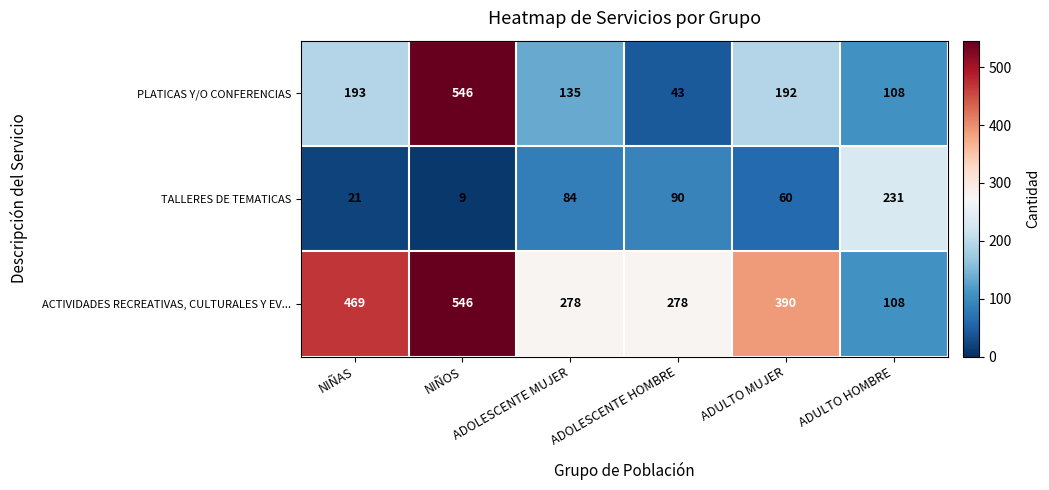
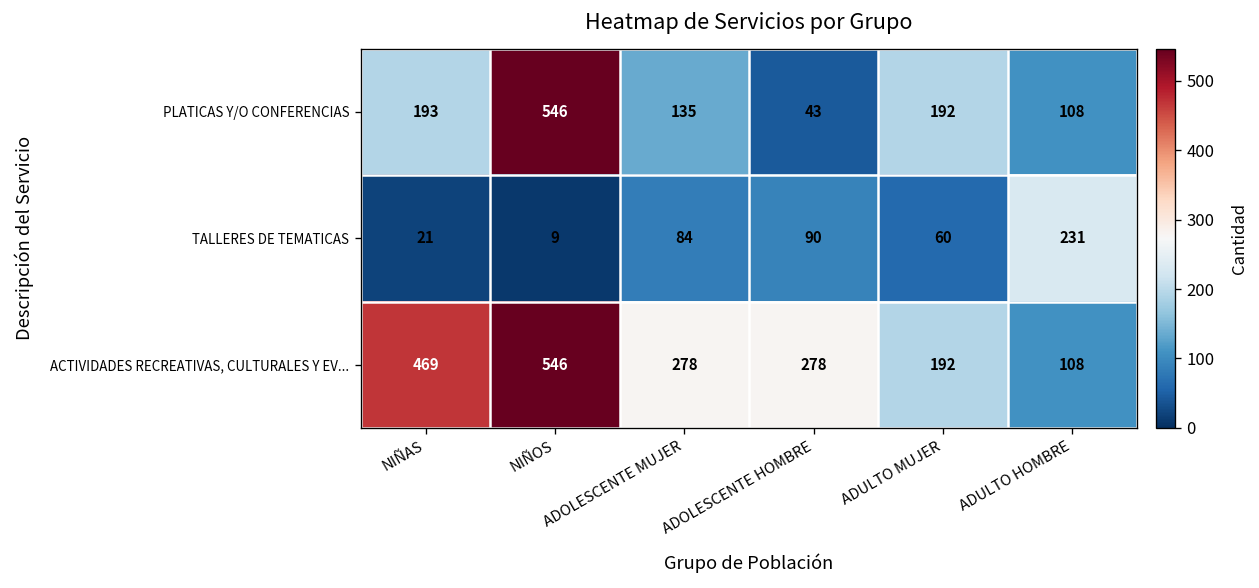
  {
    "PLATICAS Y/O CONFERENCIAS": {
      "NIÑAS": 193,
      "NIÑOS": 546,
      "ADOLESCENTE MUJER": 135,
      "ADOLESCENTE HOMBRE": 43,
      "ADULTO MUJER": 192,
      "ADULTO HOMBRE": 108
    },
    "TALLERES DE TEMATICAS": {
      "NIÑAS": 21,
      "NIÑOS": 9,
      "ADOLESCENTE MUJER": 84,
      "ADOLESCENTE HOMBRE": 90,
      "ADULTO MUJER": 60,
      "ADULTO HOMBRE": 231
    },
    "ACTIVIDADES RECREATIVAS, CULTURALES Y EV...": {
      "NIÑAS": 469,
      "NIÑOS": 546,
      "ADOLESCENTE MUJER": 278,
      "ADOLESCENTE HOMBRE": 278,
-     "ADULTO MUJER": 390,
+     "ADULTO MUJER": 192,
      "ADULTO HOMBRE": 108
    }
  }
